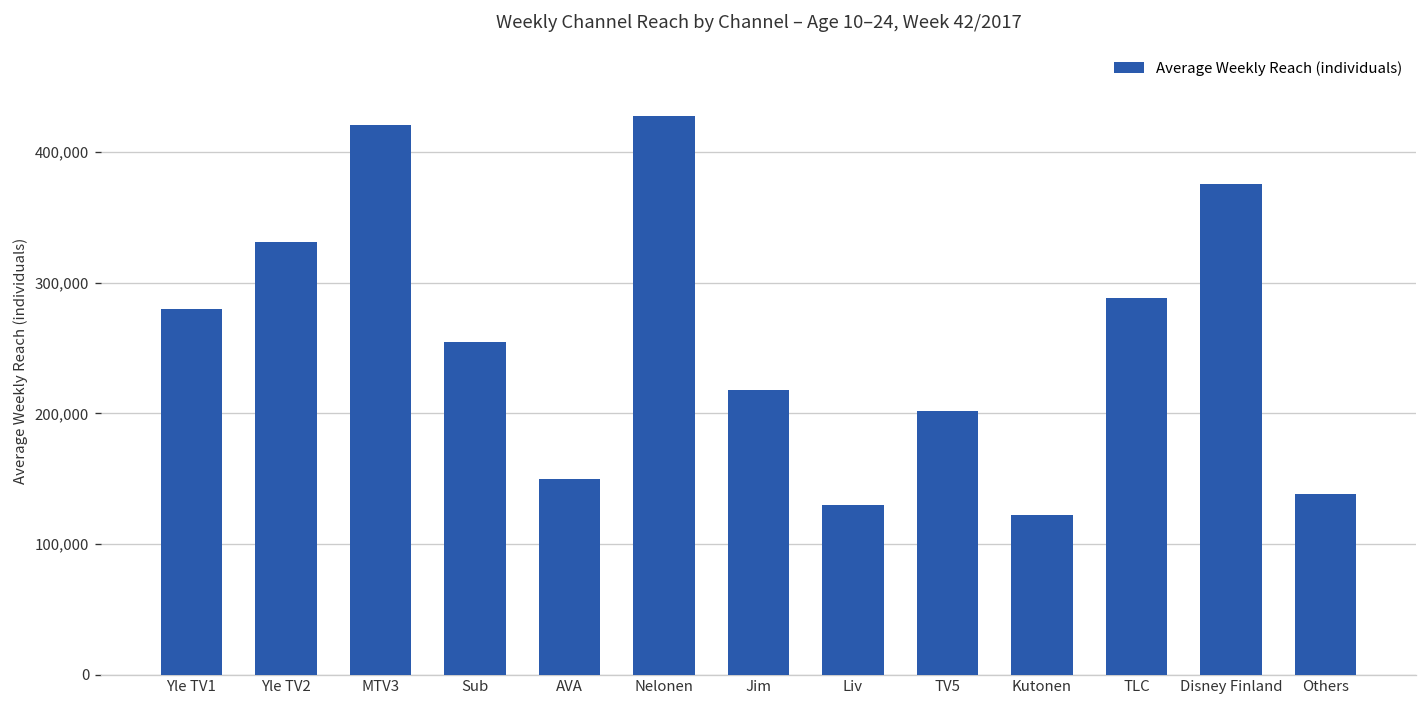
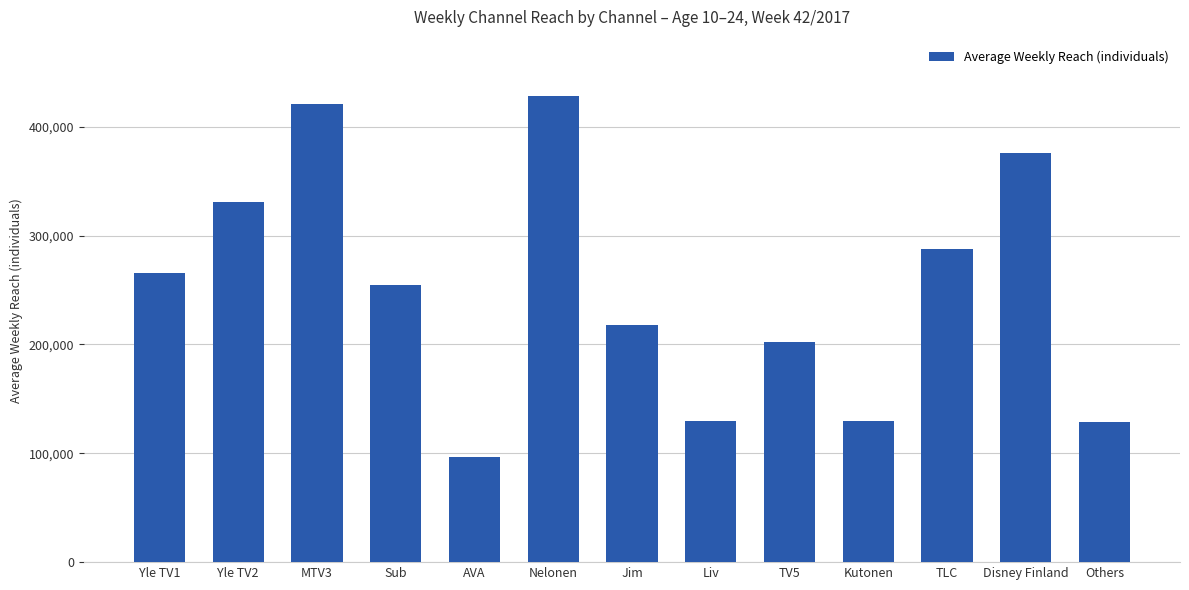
  {
-   "Yle TV1": "280,000",
+   "Yle TV1": "266,000",
    "Yle TV2": "331,000",
    "MTV3": "421,000",
    "Sub": "254,000",
-   "AVA": "150,000",
+   "AVA": "97,000",
    "Nelonen": "428,000",
    "Jim": "218,000",
    "Liv": "130,000",
    "TV5": "202,000",
-   "Kutonen": "122,000",
+   "Kutonen": "130,000",
    "TLC": "288,000",
    "Disney Finland": "376,000",
-   "Others": "138,000"
+   "Others": "128,000"
  }
